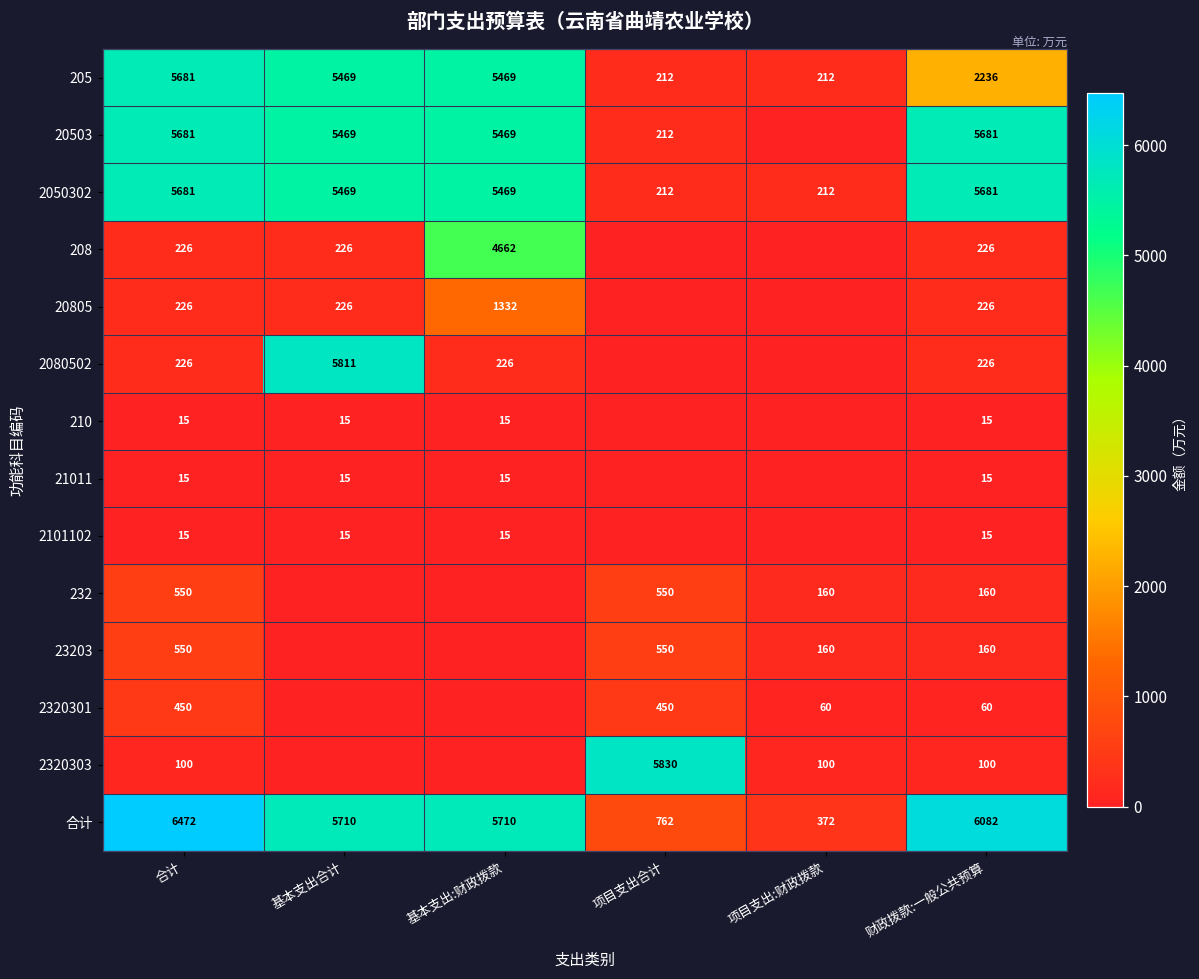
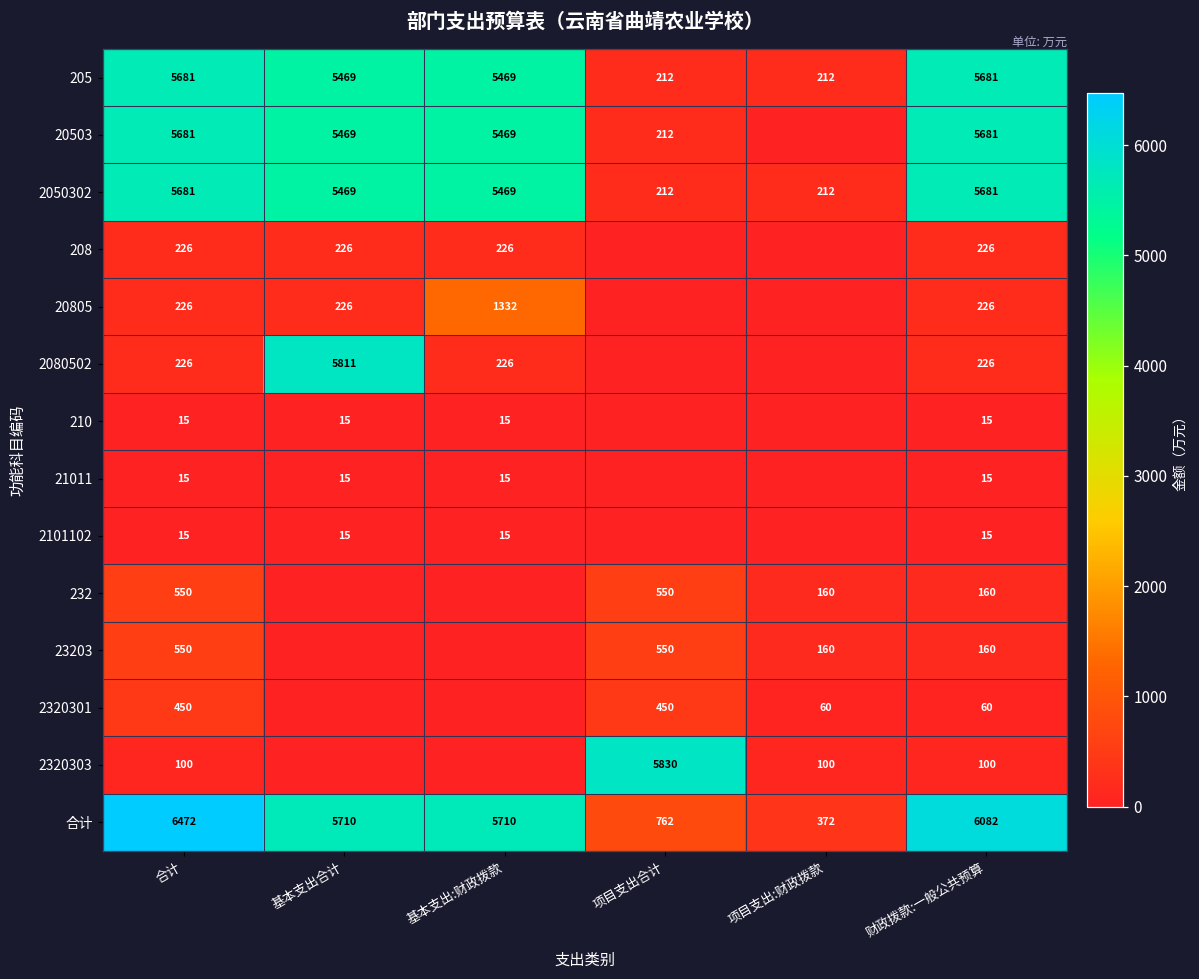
  {
    "205": {
      "合计": 5681,
      "基本支出合计": 5469,
      "基本支出:财政拨款": 5469,
      "项目支出合计": 212,
      "项目支出:财政拨款": 212,
-     "财政拨款:一般公共预算": 2236
+     "财政拨款:一般公共预算": 5681
    },
    "20503": {
      "合计": 5681,
      "基本支出合计": 5469,
      "基本支出:财政拨款": 5469,
      "项目支出合计": 212,
      "财政拨款:一般公共预算": 5681
    },
    "2050302": {
      "合计": 5681,
      "基本支出合计": 5469,
      "基本支出:财政拨款": 5469,
      "项目支出合计": 212,
      "项目支出:财政拨款": 212,
      "财政拨款:一般公共预算": 5681
    },
    "208": {
      "合计": 226,
      "基本支出合计": 226,
-     "基本支出:财政拨款": 4662,
+     "基本支出:财政拨款": 226,
      "财政拨款:一般公共预算": 226
    },
    "20805": {
      "合计": 226,
      "基本支出合计": 226,
      "基本支出:财政拨款": 1332,
      "财政拨款:一般公共预算": 226
    },
    "2080502": {
      "合计": 226,
      "基本支出合计": 5811,
      "基本支出:财政拨款": 226,
      "财政拨款:一般公共预算": 226
    },
    "210": {
      "合计": 15,
      "基本支出合计": 15,
      "基本支出:财政拨款": 15,
      "财政拨款:一般公共预算": 15
    },
    "21011": {
      "合计": 15,
      "基本支出合计": 15,
      "基本支出:财政拨款": 15,
      "财政拨款:一般公共预算": 15
    },
    "2101102": {
      "合计": 15,
      "基本支出合计": 15,
      "基本支出:财政拨款": 15,
      "财政拨款:一般公共预算": 15
    },
    "232": {
      "合计": 550,
      "项目支出合计": 550,
      "项目支出:财政拨款": 160,
      "财政拨款:一般公共预算": 160
    },
    "23203": {
      "合计": 550,
      "项目支出合计": 550,
      "项目支出:财政拨款": 160,
      "财政拨款:一般公共预算": 160
    },
    "2320301": {
      "合计": 450,
      "项目支出合计": 450,
      "项目支出:财政拨款": 60,
      "财政拨款:一般公共预算": 60
    },
    "2320303": {
      "合计": 100,
      "项目支出合计": 5830,
      "项目支出:财政拨款": 100,
      "财政拨款:一般公共预算": 100
    },
    "合计": {
      "合计": 6472,
      "基本支出合计": 5710,
      "基本支出:财政拨款": 5710,
      "项目支出合计": 762,
      "项目支出:财政拨款": 372,
      "财政拨款:一般公共预算": 6082
    }
  }
